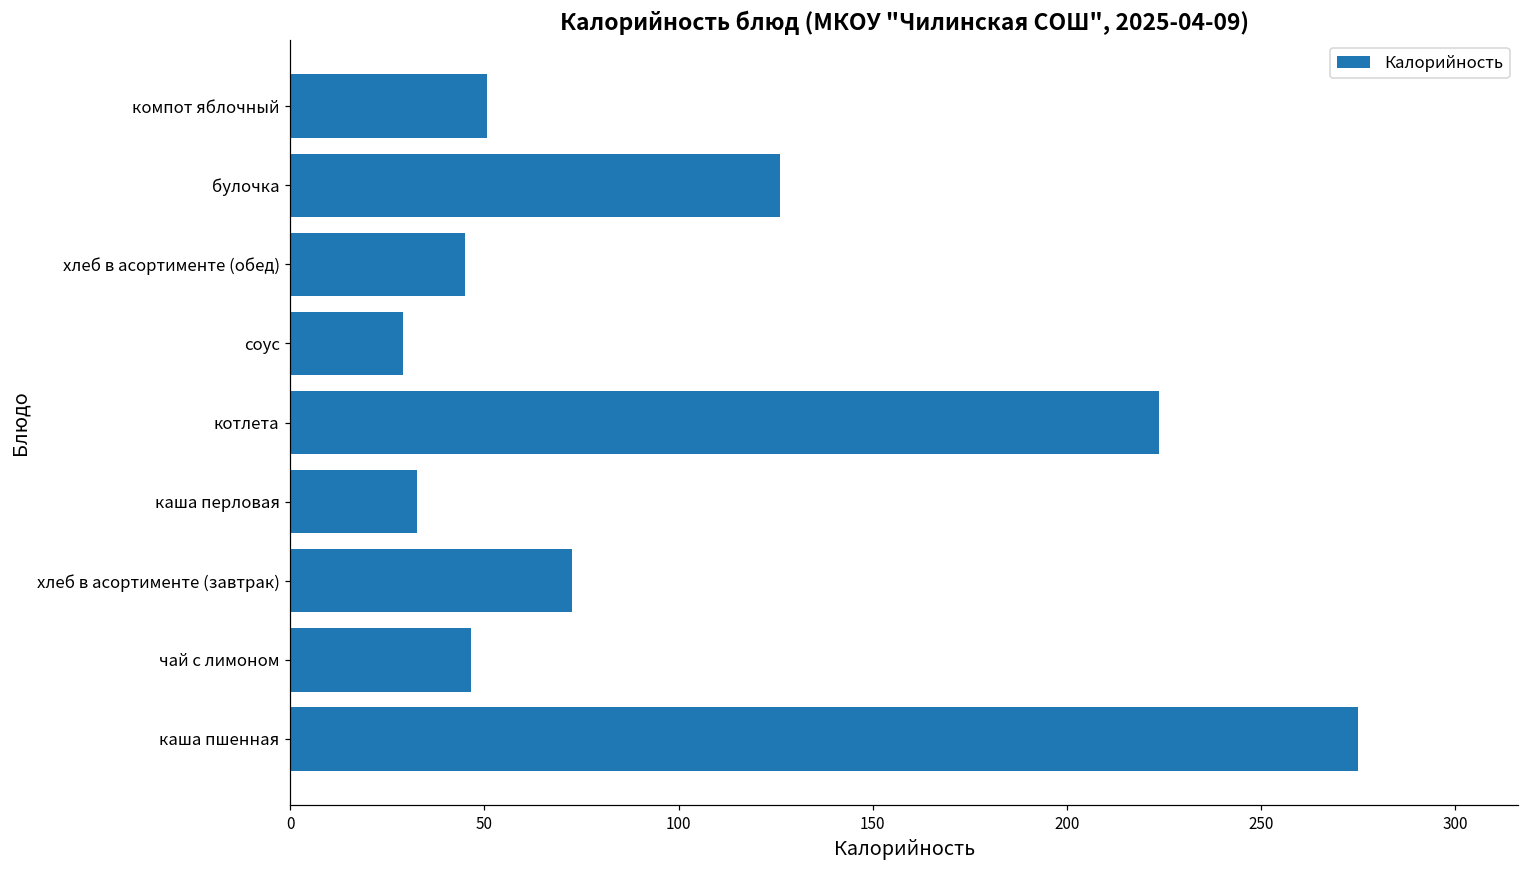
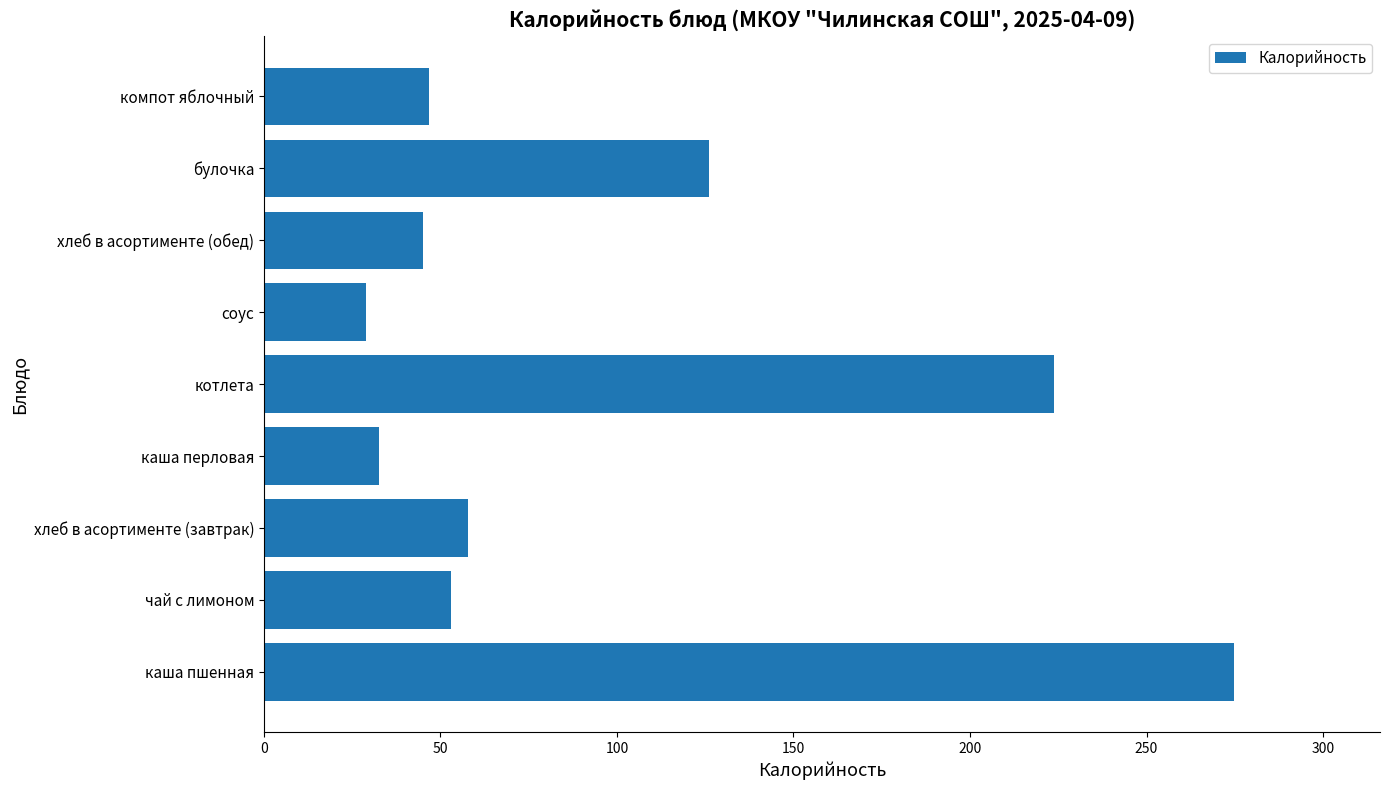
  {
-   "компот яблочный": 51,
+   "компот яблочный": 47,
    "булочка": 126,
    "хлеб в асортименте (обед)": 45,
    "соус": 29,
    "котлета": 224,
    "каша перловая": 33,
-   "хлеб в асортименте (завтрак)": 73,
-   "чай с лимоном": 47,
+   "хлеб в асортименте (завтрак)": 58,
+   "чай с лимоном": 53,
    "каша пшенная": 275
  }
